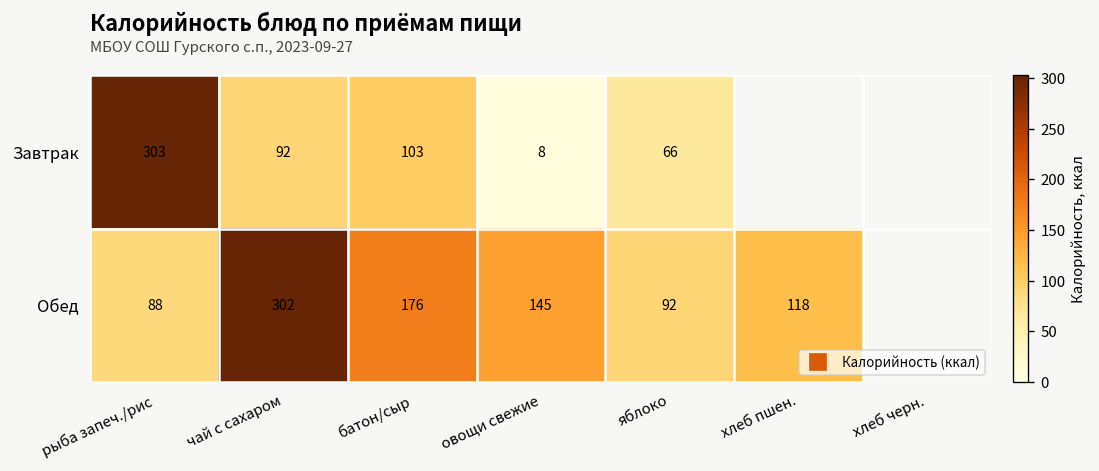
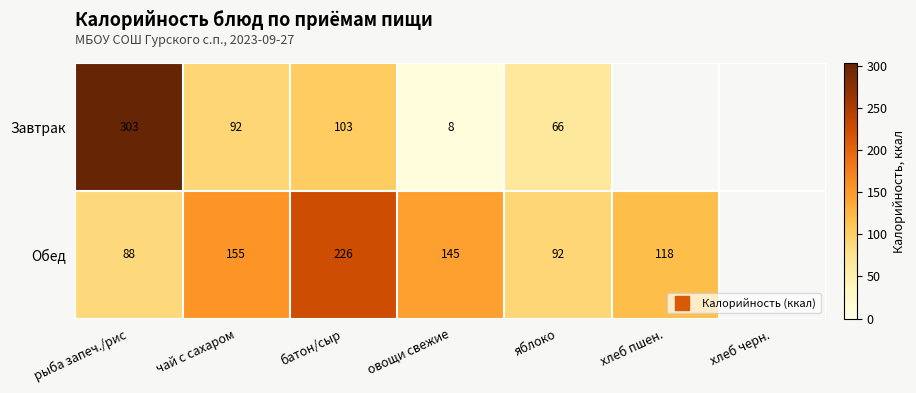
  {
    "Завтрак": {
      "рыба запеч./рис": 303,
      "чай с сахаром": 92,
      "батон/сыр": 103,
      "овощи свежие": 8,
      "яблоко": 66
    },
    "Обед": {
      "рыба запеч./рис": 88,
-     "чай с сахаром": 302,
-     "батон/сыр": 176,
+     "чай с сахаром": 155,
+     "батон/сыр": 226,
      "овощи свежие": 145,
      "яблоко": 92,
      "хлеб пшен.": 118
    }
  }
